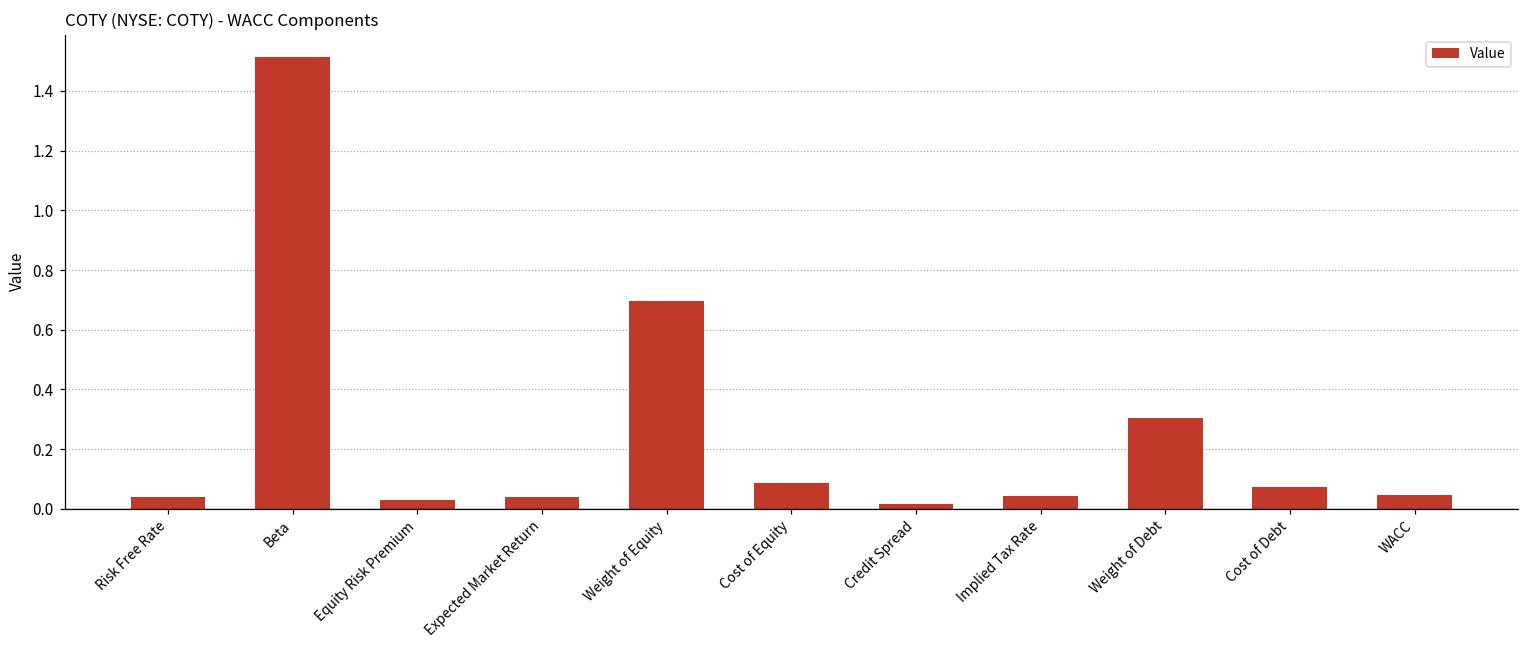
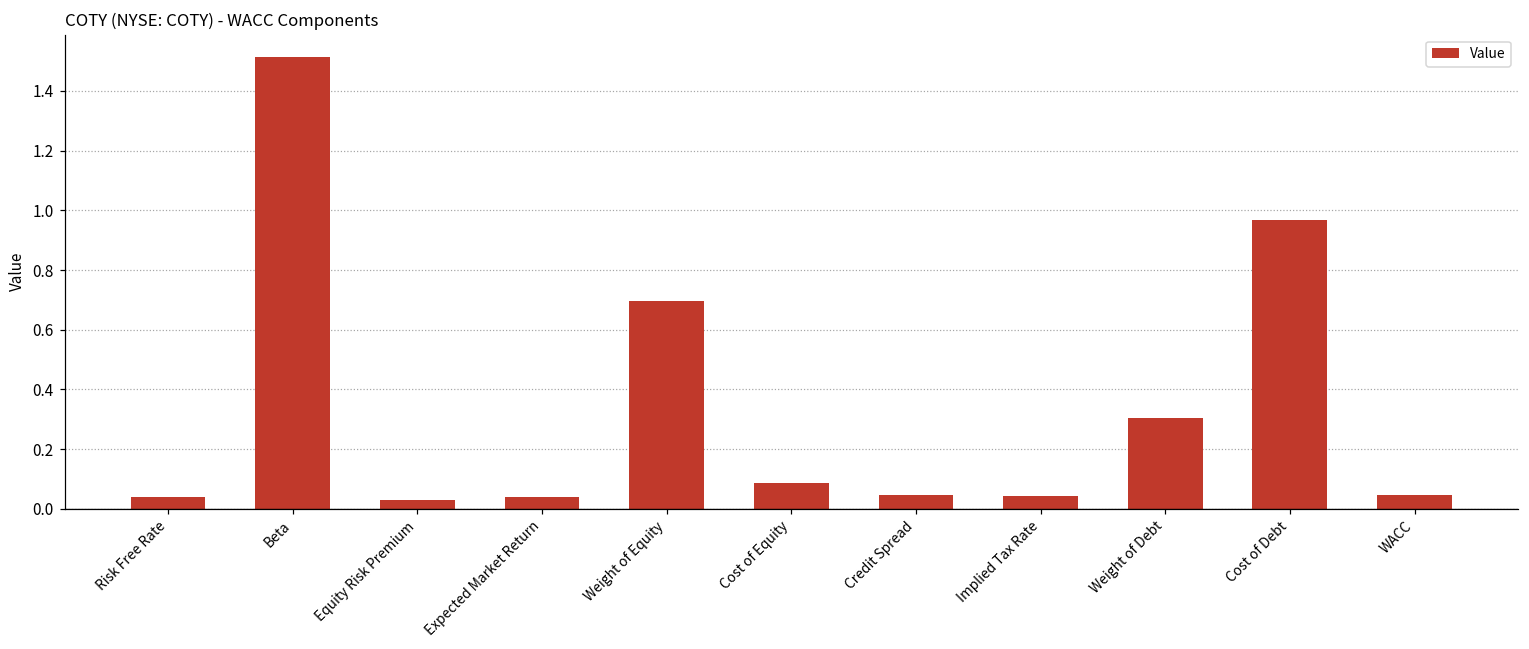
  {
    "Risk Free Rate": 0.04,
    "Beta": 1.51,
    "Equity Risk Premium": 0.03,
    "Expected Market Return": 0.04,
    "Weight of Equity": 0.70,
    "Cost of Equity": 0.09,
-   "Credit Spread": 0.02,
+   "Credit Spread": 0.05,
    "Implied Tax Rate": 0.04,
    "Weight of Debt": 0.30,
-   "Cost of Debt": 0.07,
+   "Cost of Debt": 0.97,
    "WACC": 0.05
  }
